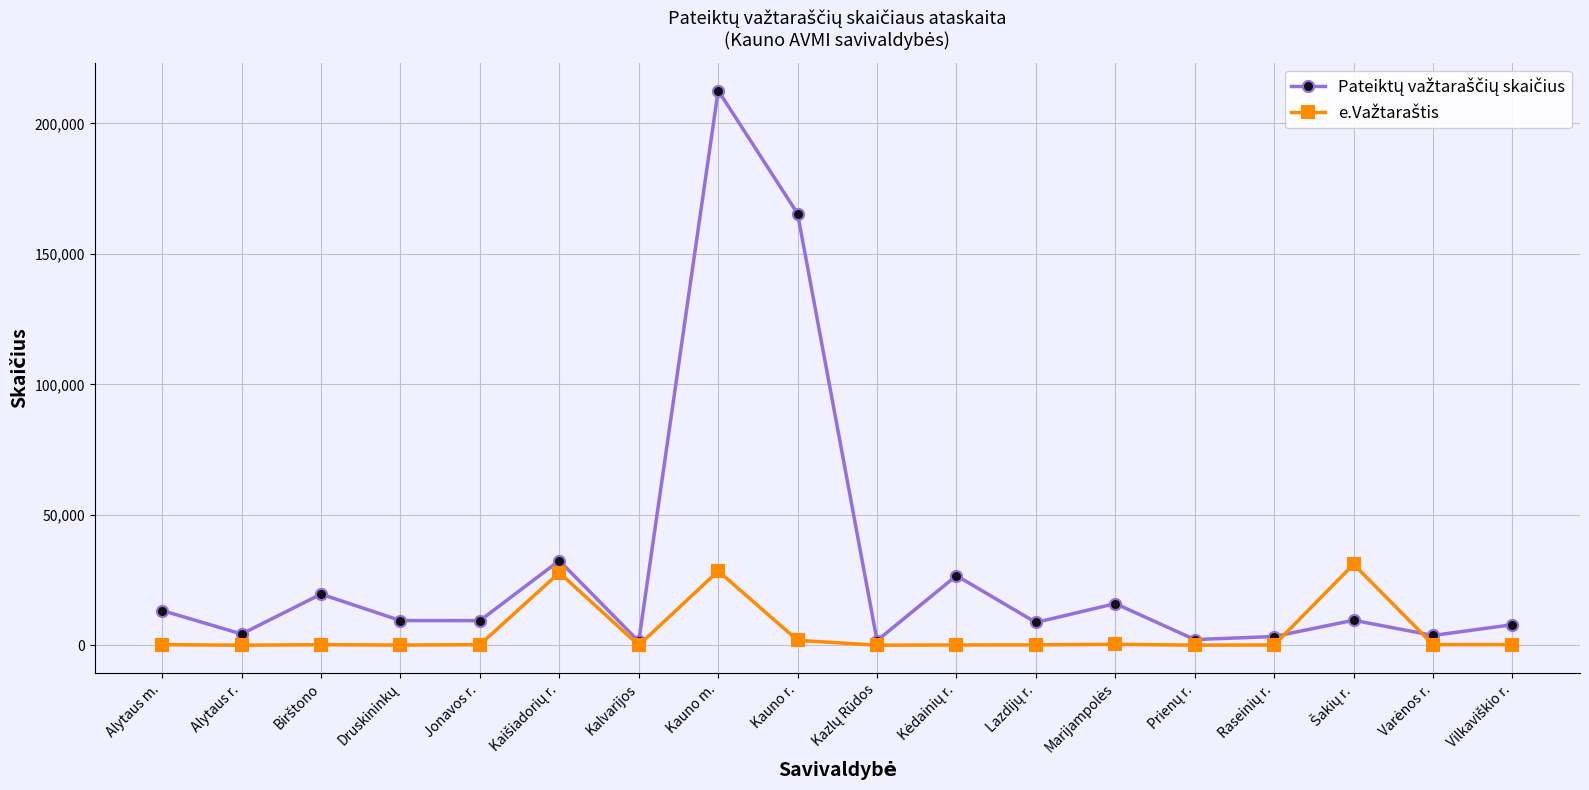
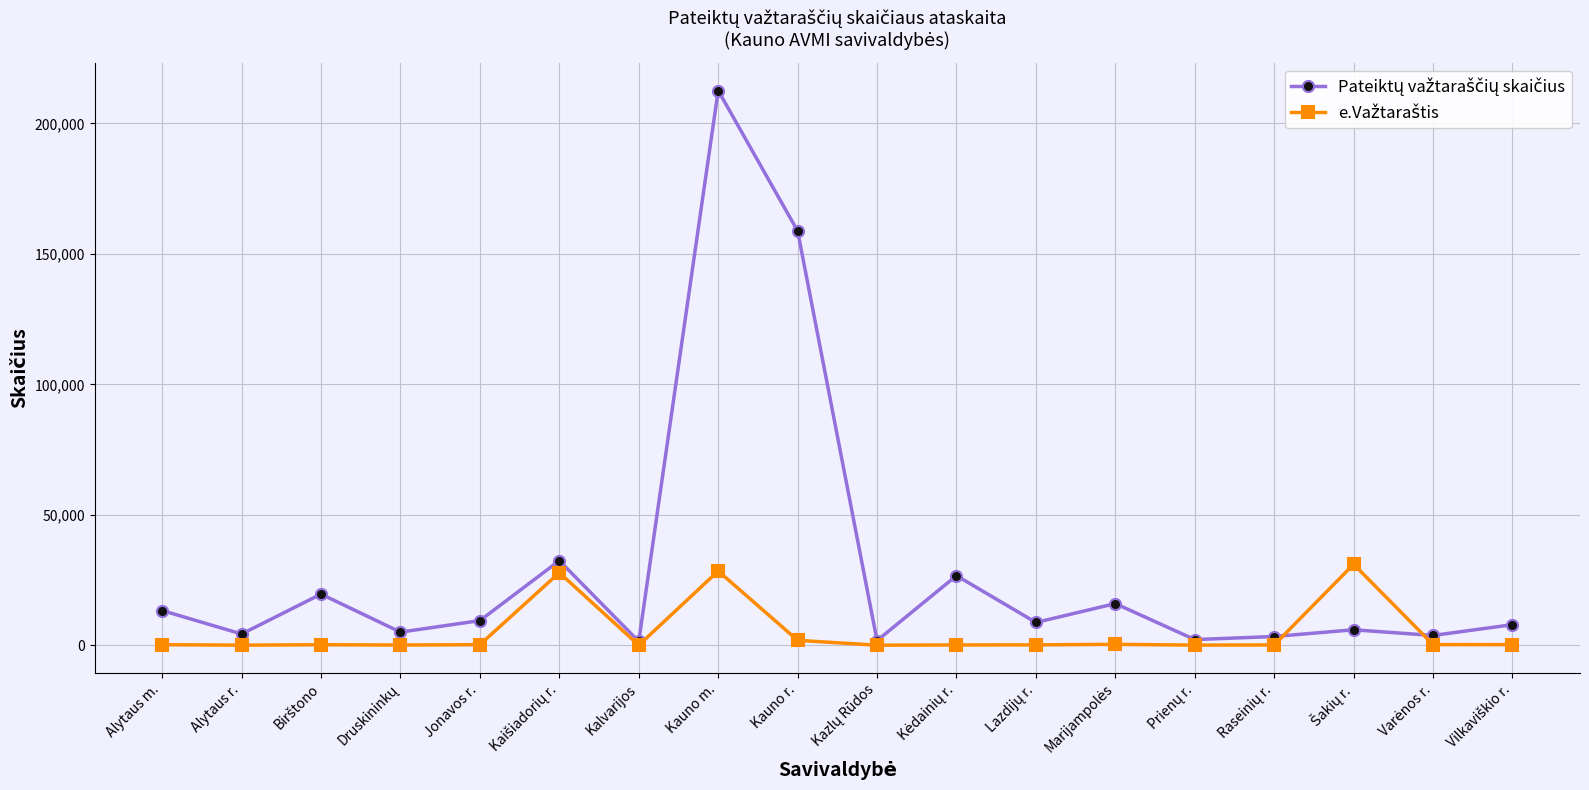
  {
    "Pateiktų važtaraščių skaičius": {
      "Alytaus m.": "13,000",
      "Alytaus r.": "4,000",
      "Birštono": "20,000",
-     "Druskininkų": "9,000",
+     "Druskininkų": "5,000",
      "Jonavos r.": "9,000",
      "Kaišiadorių r.": "32,000",
      "Kalvarijos": "1,000",
      "Kauno m.": "213,000",
-     "Kauno r.": "165,000",
+     "Kauno r.": "159,000",
      "Kazlų Rūdos": "2,000",
      "Kėdainių r.": "27,000",
      "Lazdijų r.": "9,000",
      "Marijampolės": "16,000",
      "Prienų r.": "2,000",
      "Raseinių r.": "3,000",
-     "Šakių r.": "10,000",
+     "Šakių r.": "6,000",
      "Varėnos r.": "4,000",
      "Vilkaviškio r.": "8,000"
    },
    "e.Važtaraštis": {
      "Alytaus m.": "0",
      "Alytaus r.": "0",
      "Birštono": "0",
      "Druskininkų": "0",
      "Jonavos r.": "0",
      "Kaišiadorių r.": "28,000",
      "Kalvarijos": "0",
      "Kauno m.": "28,000",
      "Kauno r.": "2,000",
      "Kazlų Rūdos": "0",
      "Kėdainių r.": "0",
      "Lazdijų r.": "0",
      "Marijampolės": "0",
      "Prienų r.": "0",
      "Raseinių r.": "0",
      "Šakių r.": "31,000",
      "Varėnos r.": "0",
      "Vilkaviškio r.": "0"
    }
  }
